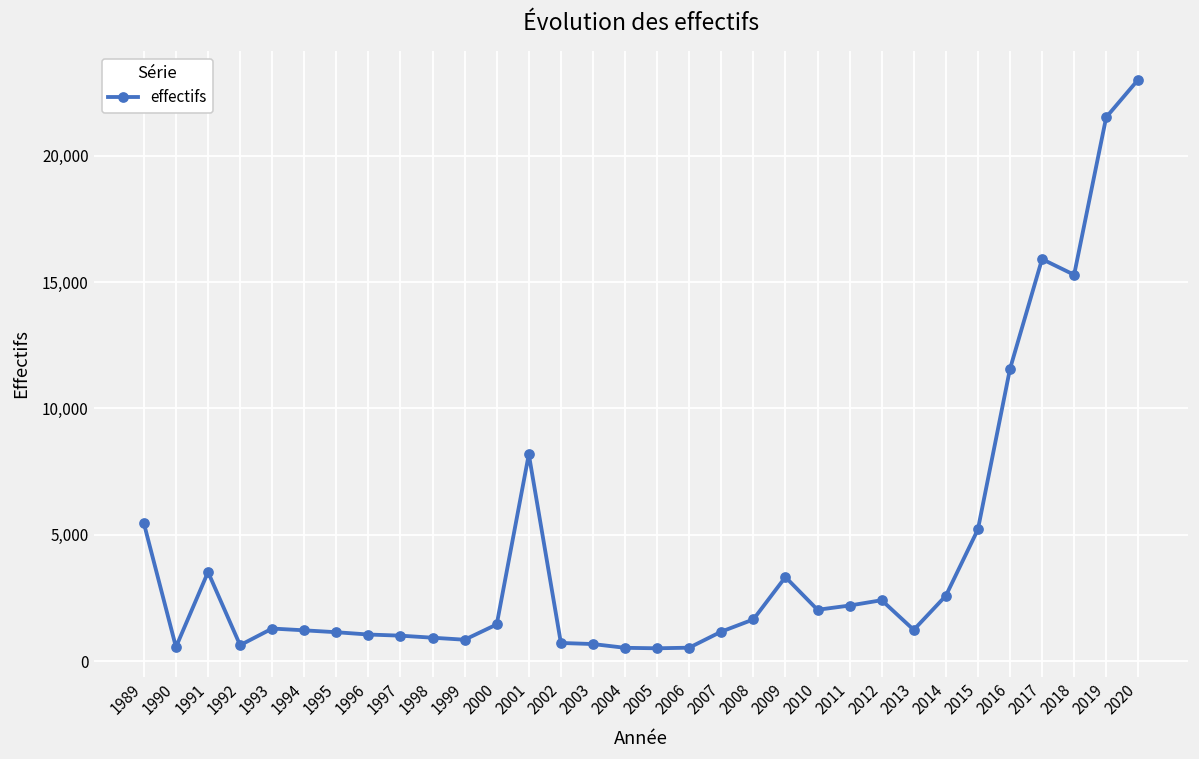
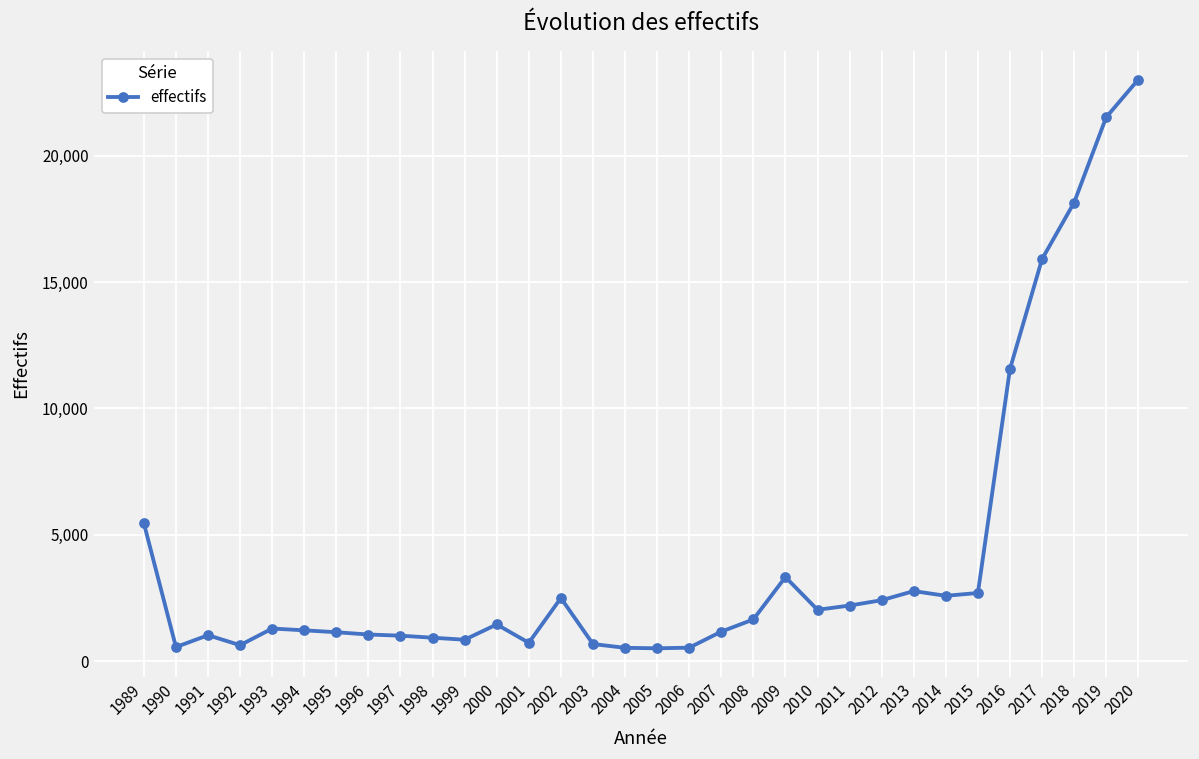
  {
    "1989": "5,500",
    "1990": "600",
-   "1991": "3,500",
+   "1991": "1,000",
    "1992": "600",
    "1993": "1,300",
    "1994": "1,200",
    "1995": "1,100",
    "1996": "1,100",
    "1997": "1,000",
    "1998": "900",
    "1999": "800",
    "2000": "1,400",
-   "2001": "8,200",
-   "2002": "700",
+   "2001": "700",
+   "2002": "2,500",
    "2003": "700",
    "2004": "500",
    "2005": "500",
    "2006": "500",
    "2007": "1,200",
    "2008": "1,600",
    "2009": "3,300",
    "2010": "2,000",
    "2011": "2,200",
    "2012": "2,400",
-   "2013": "1,200",
+   "2013": "2,800",
    "2014": "2,600",
-   "2015": "5,200",
+   "2015": "2,700",
    "2016": "11,600",
    "2017": "15,900",
-   "2018": "15,300",
+   "2018": "18,200",
    "2019": "21,500",
    "2020": "23,000"
  }
